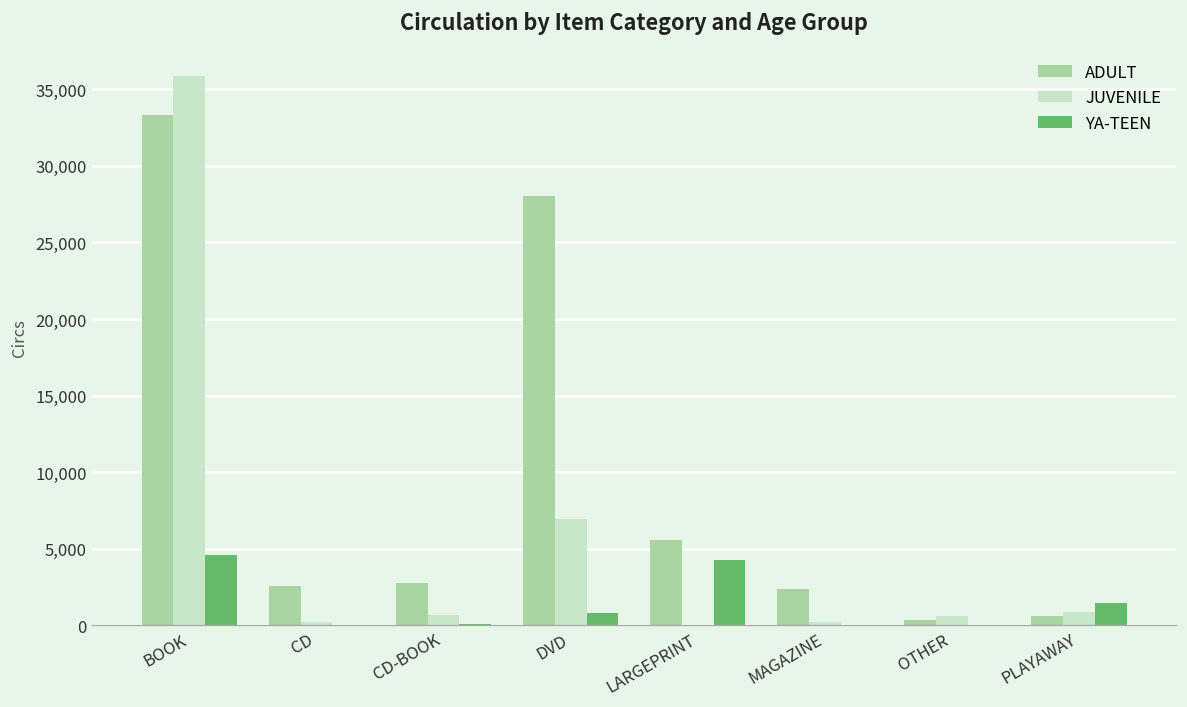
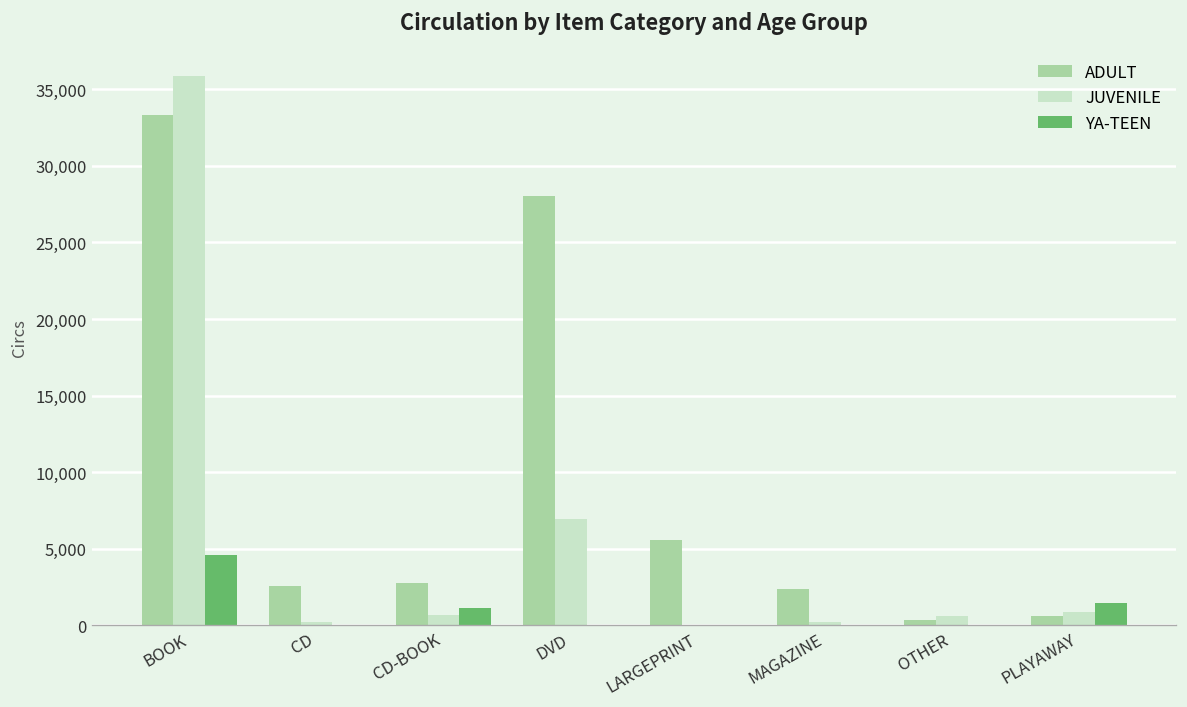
  {
    "YA-TEEN": {
      "BOOK": "4,600",
-     "CD-BOOK": "100",
-     "DVD": "800",
-     "LARGEPRINT": "4,200",
+     "CD-BOOK": "1,100",
+     "DVD": "0",
+     "LARGEPRINT": "0",
      "PLAYAWAY": "1,500"
    }
  }
